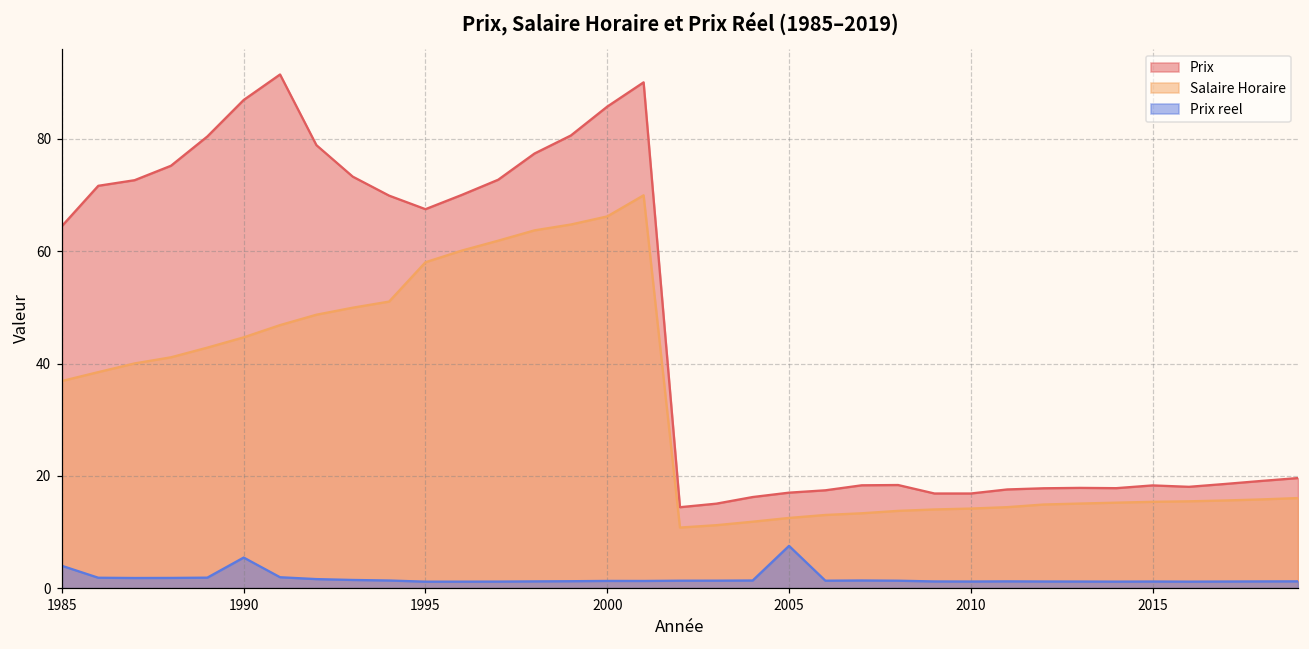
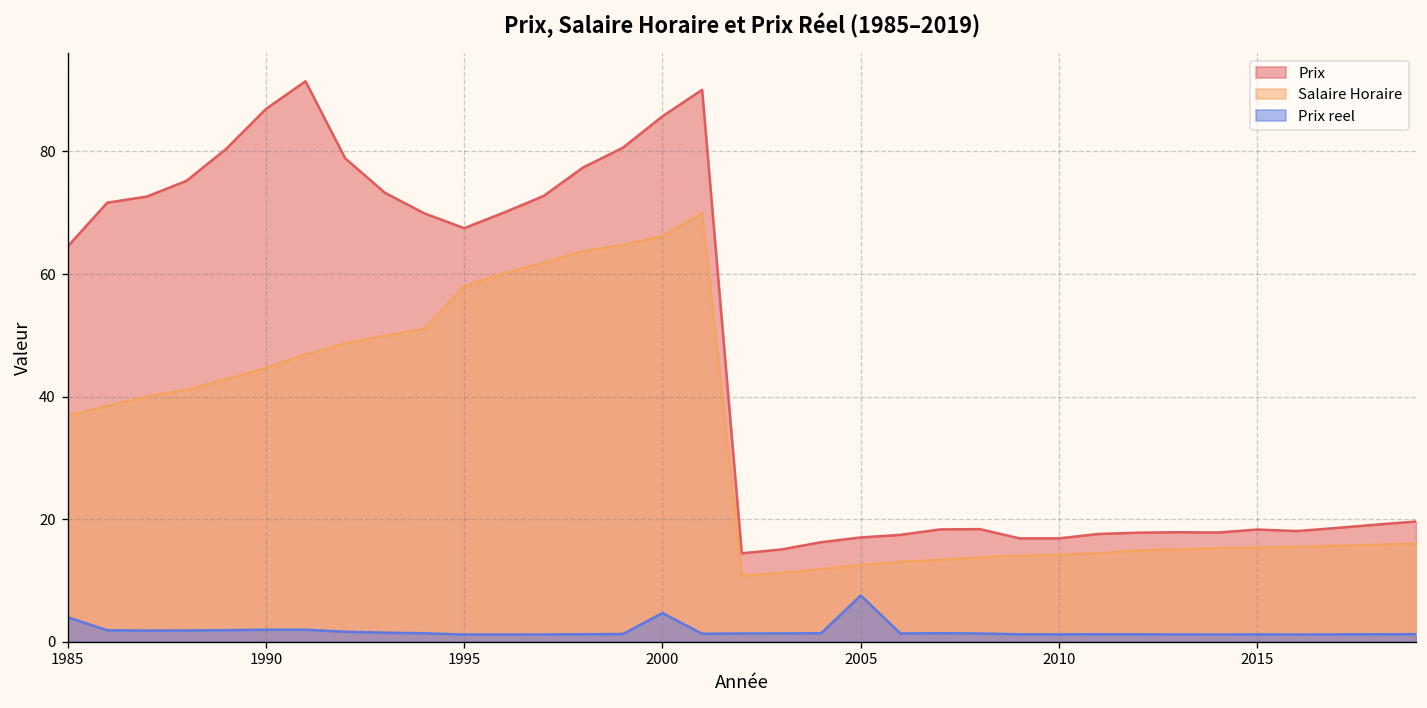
  {
    "Prix reel": {
      "1985": 4,
-     "1990": 5,
+     "1990": 2,
      "1995": 1,
-     "2000": 1,
+     "2000": 5,
      "2005": 8,
      "2010": 1,
      "2015": 1
    }
  }
